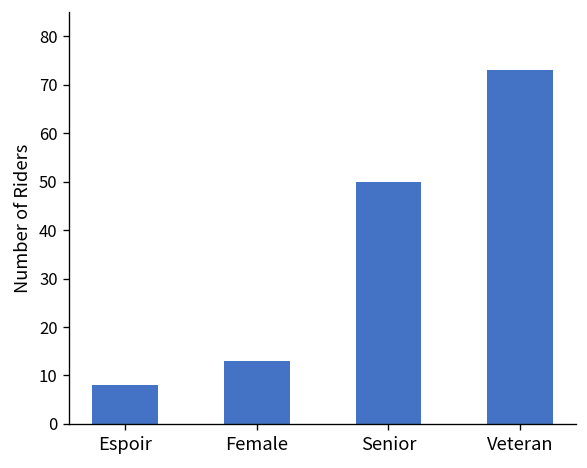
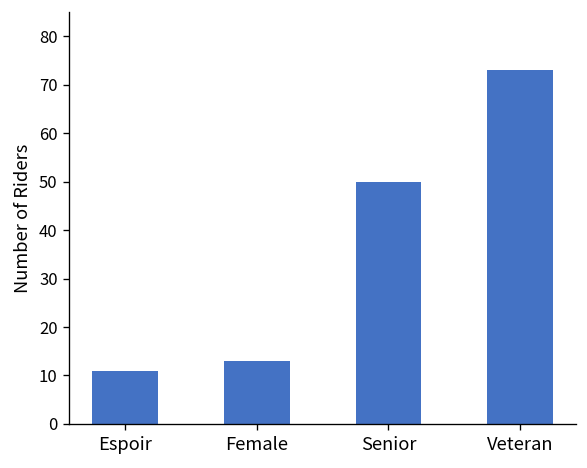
  {
-   "Espoir": 8,
+   "Espoir": 11,
    "Female": 13,
    "Senior": 50,
    "Veteran": 73
  }
